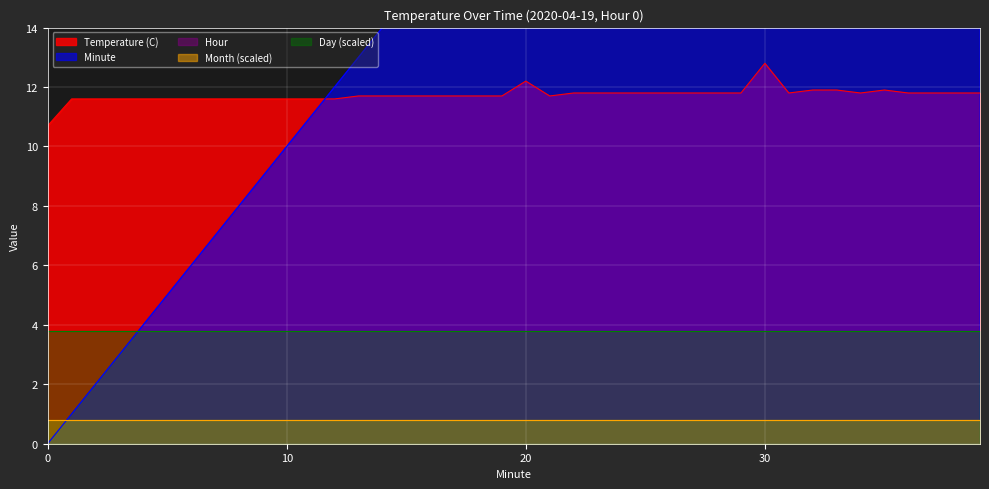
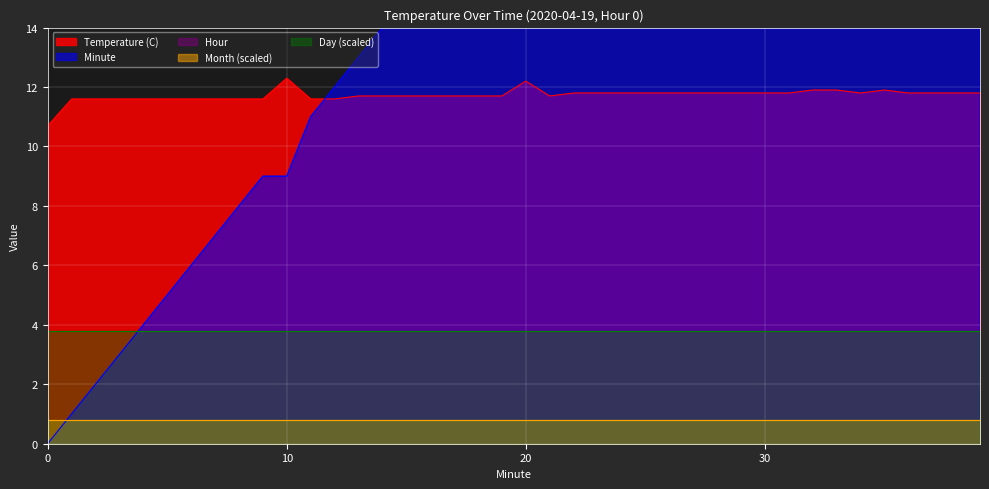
  {
    "Temperature (C)": {
      "0": 10.7,
-     "10": 11.6,
+     "10": 12.3,
      "20": 12.2,
-     "30": 12.8
+     "30": 11.8
    },
    "Minute": {
-     "10": 10
+     "10": 9
    },
    "Hour": {
      "10": 0.0,
      "20": 0.0,
      "30": 0.0
    },
    "Month (scaled)": {
      "0": 0.8,
      "10": 0.8,
      "20": 0.8,
      "30": 0.8
    },
    "Day (scaled)": {
      "0": 3.8,
      "10": 3.8,
      "20": 3.8,
      "30": 3.8
    }
  }
